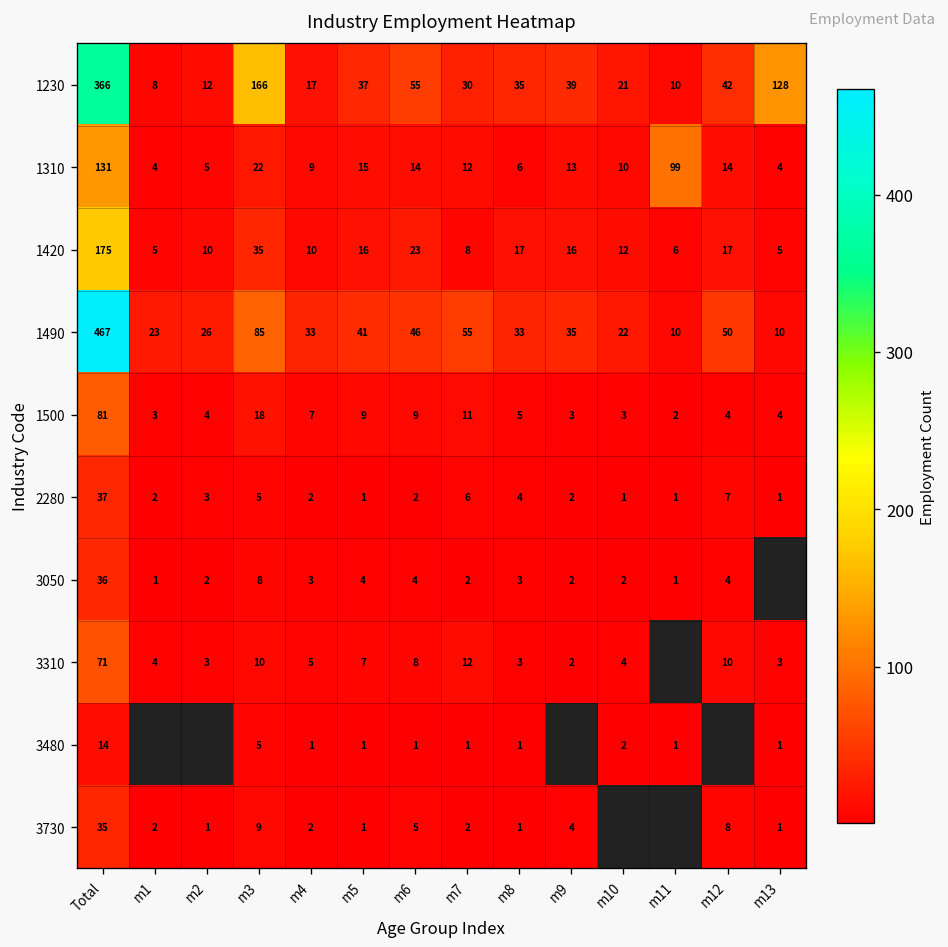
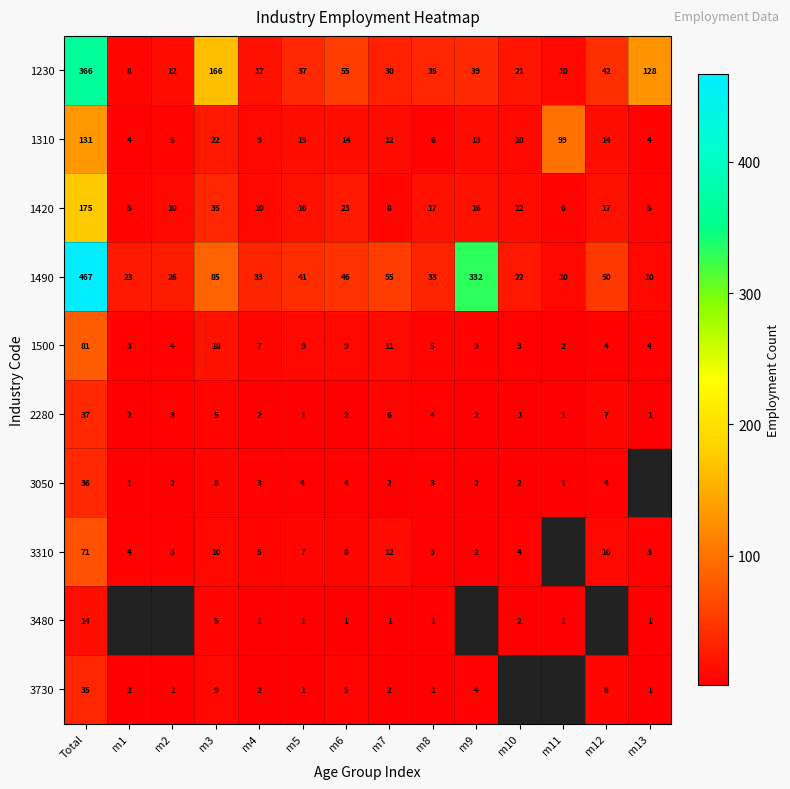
  {
    "1230": {
      "Total": 366,
      "m1": 8,
      "m2": 12,
      "m3": 166,
      "m4": 17,
      "m5": 37,
      "m6": 55,
      "m7": 30,
      "m8": 35,
      "m9": 39,
      "m10": 21,
      "m11": 10,
      "m12": 42,
      "m13": 128
    },
    "1310": {
      "Total": 131,
      "m1": 4,
      "m2": 5,
      "m3": 22,
      "m4": 9,
      "m5": 15,
      "m6": 14,
      "m7": 12,
      "m8": 6,
      "m9": 13,
      "m10": 10,
      "m11": 99,
      "m12": 14,
      "m13": 4
    },
    "1420": {
      "Total": 175,
      "m1": 5,
      "m2": 10,
      "m3": 35,
      "m4": 10,
      "m5": 16,
      "m6": 23,
      "m7": 8,
      "m8": 17,
      "m9": 16,
      "m10": 12,
      "m11": 6,
      "m12": 17,
      "m13": 5
    },
    "1490": {
      "Total": 467,
      "m1": 23,
      "m2": 26,
      "m3": 85,
      "m4": 33,
      "m5": 41,
      "m6": 46,
      "m7": 55,
      "m8": 33,
-     "m9": 35,
+     "m9": 332,
      "m10": 22,
      "m11": 10,
      "m12": 50,
      "m13": 10
    },
    "1500": {
      "Total": 81,
      "m1": 3,
      "m2": 4,
      "m3": 18,
      "m4": 7,
      "m5": 9,
      "m6": 9,
      "m7": 11,
      "m8": 5,
      "m9": 3,
      "m10": 3,
      "m11": 2,
      "m12": 4,
      "m13": 4
    },
    "2280": {
      "Total": 37,
      "m1": 2,
      "m2": 3,
      "m3": 5,
      "m4": 2,
      "m5": 1,
      "m6": 2,
      "m7": 6,
      "m8": 4,
      "m9": 2,
      "m10": 1,
      "m11": 1,
      "m12": 7,
      "m13": 1
    },
    "3050": {
      "Total": 36,
      "m1": 1,
      "m2": 2,
      "m3": 8,
      "m4": 3,
      "m5": 4,
      "m6": 4,
      "m7": 2,
      "m8": 3,
      "m9": 2,
      "m10": 2,
      "m11": 1,
      "m12": 4
    },
    "3310": {
      "Total": 71,
      "m1": 4,
      "m2": 3,
      "m3": 10,
      "m4": 5,
      "m5": 7,
      "m6": 8,
      "m7": 12,
      "m8": 3,
      "m9": 2,
      "m10": 4,
      "m12": 10,
      "m13": 3
    },
    "3480": {
      "Total": 14,
      "m3": 5,
      "m4": 1,
      "m5": 1,
      "m6": 1,
      "m7": 1,
      "m8": 1,
      "m10": 2,
      "m11": 1,
      "m13": 1
    },
    "3730": {
      "Total": 35,
      "m1": 2,
      "m2": 1,
      "m3": 9,
      "m4": 2,
      "m5": 1,
      "m6": 5,
      "m7": 2,
      "m8": 1,
      "m9": 4,
      "m12": 8,
      "m13": 1
    }
  }
